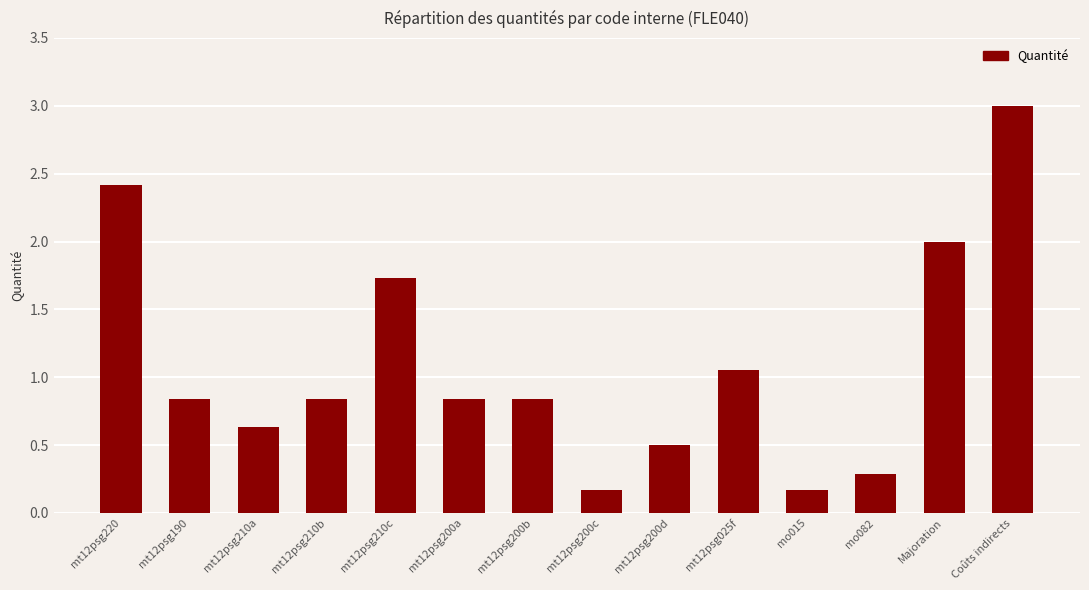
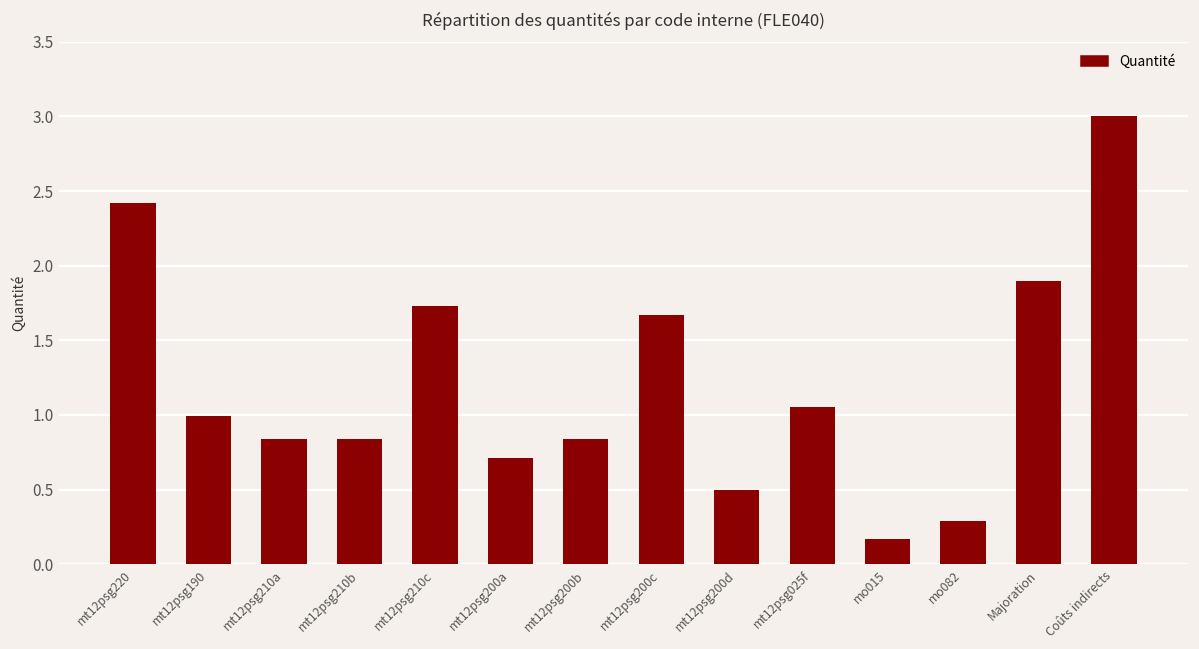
  {
    "mt12psg220": 2.42,
-   "mt12psg190": 0.84,
-   "mt12psg210a": 0.63,
+   "mt12psg190": 0.99,
+   "mt12psg210a": 0.84,
    "mt12psg210b": 0.84,
    "mt12psg210c": 1.73,
-   "mt12psg200a": 0.84,
+   "mt12psg200a": 0.71,
    "mt12psg200b": 0.84,
-   "mt12psg200c": 0.17,
+   "mt12psg200c": 1.67,
    "mt12psg200d": 0.50,
    "mt12psg025f": 1.05,
    "mo015": 0.17,
    "mo082": 0.29,
-   "Majoration": 2.0,
+   "Majoration": 1.9,
    "Coûts indirects": 3.00
  }
